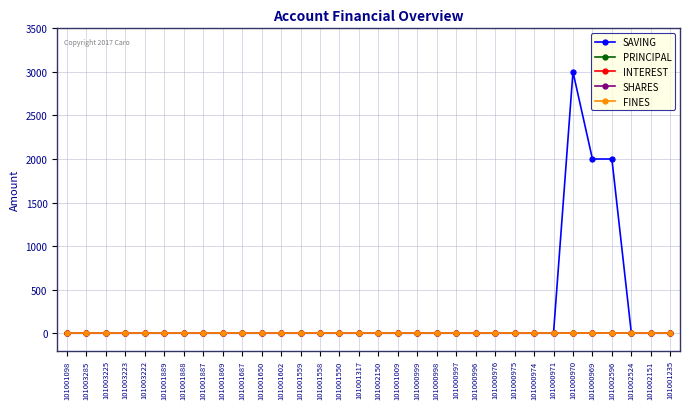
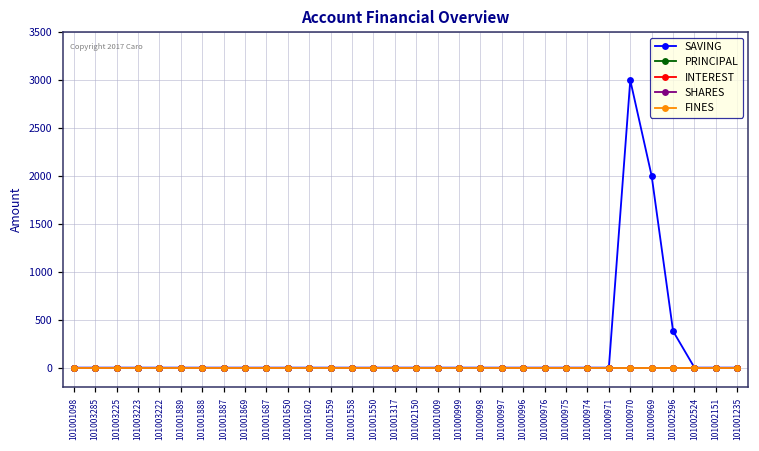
  {
    "SAVING": {
      "101000970": 3000,
      "101000969": 2000,
-     "101002596": 2000
+     "101002596": 400
    },
    "FINES": {
      "101000970": 0,
      "101000969": 0,
      "101002596": 0
    }
  }
